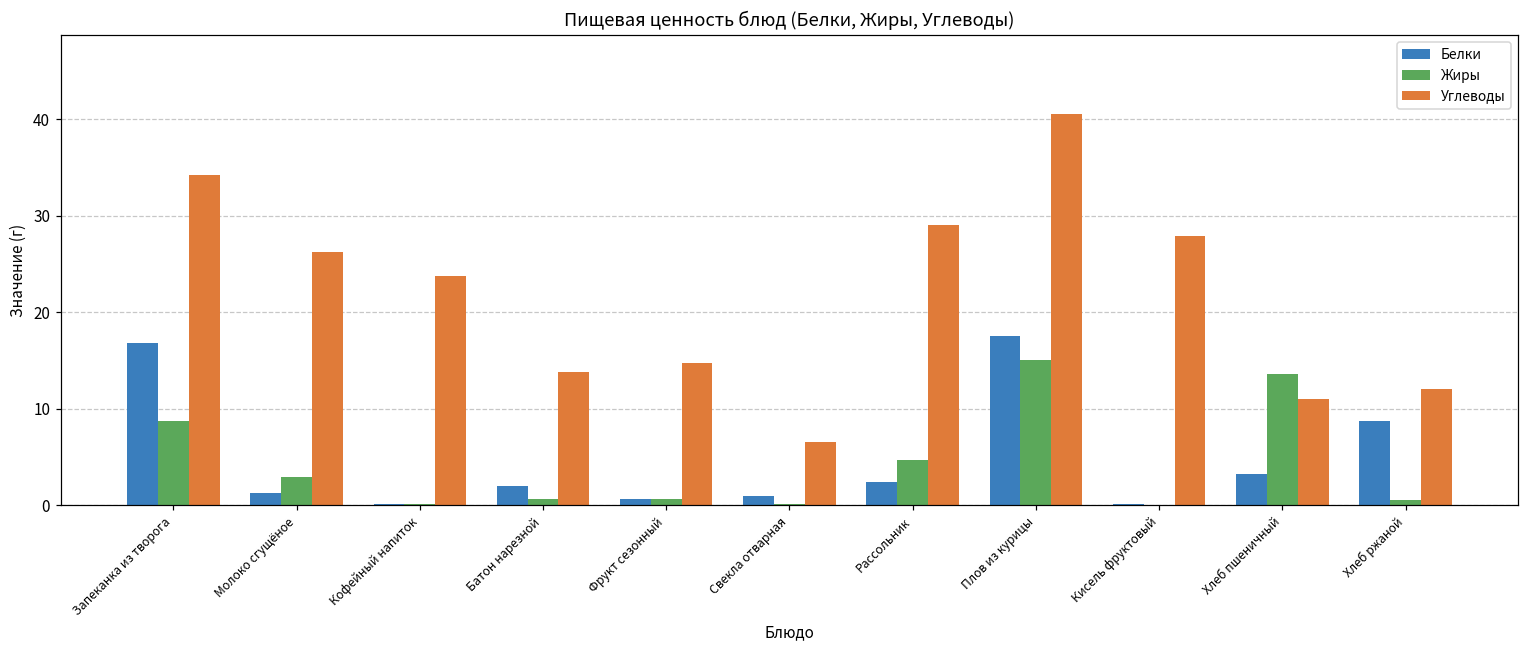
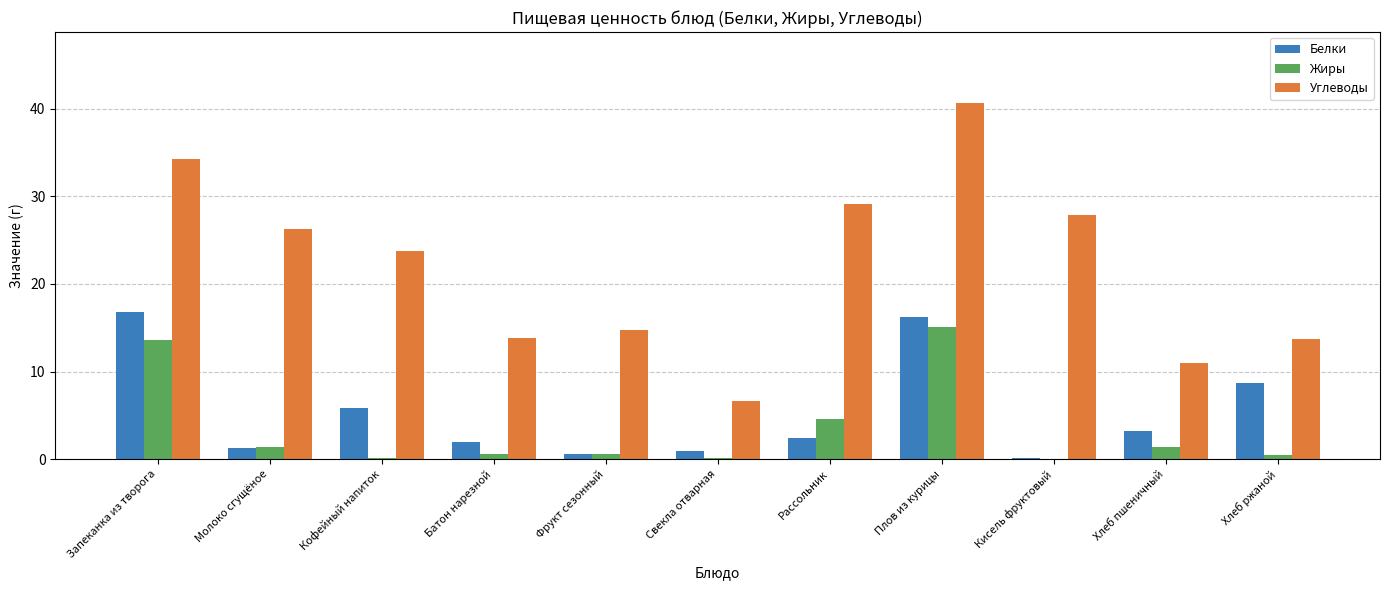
  {
    "Белки": {
      "Запеканка из творога": 17,
      "Молоко сгущёное": 1,
-     "Кофейный напиток": 0,
+     "Кофейный напиток": 6,
      "Батон нарезной": 2,
      "Фрукт сезонный": 1,
      "Свекла отварная": 1,
      "Рассольник": 2,
-     "Плов из курицы": 17,
+     "Плов из курицы": 16,
      "Хлеб пшеничный": 3,
      "Хлеб ржаной": 9
    },
    "Жиры": {
-     "Запеканка из творога": 9,
-     "Молоко сгущёное": 3,
+     "Запеканка из творога": 14,
+     "Молоко сгущёное": 1,
      "Батон нарезной": 1,
      "Фрукт сезонный": 1,
      "Рассольник": 5,
      "Плов из курицы": 15,
      "Кисель фруктовый": 0,
-     "Хлеб пшеничный": 14,
+     "Хлеб пшеничный": 1,
      "Хлеб ржаной": 1
    },
    "Углеводы": {
      "Запеканка из творога": 34,
      "Молоко сгущёное": 26,
      "Кофейный напиток": 24,
      "Батон нарезной": 14,
      "Фрукт сезонный": 15,
      "Свекла отварная": 7,
      "Рассольник": 29,
      "Плов из курицы": 41,
      "Кисель фруктовый": 28,
      "Хлеб пшеничный": 11,
-     "Хлеб ржаной": 12
+     "Хлеб ржаной": 14
    }
  }
